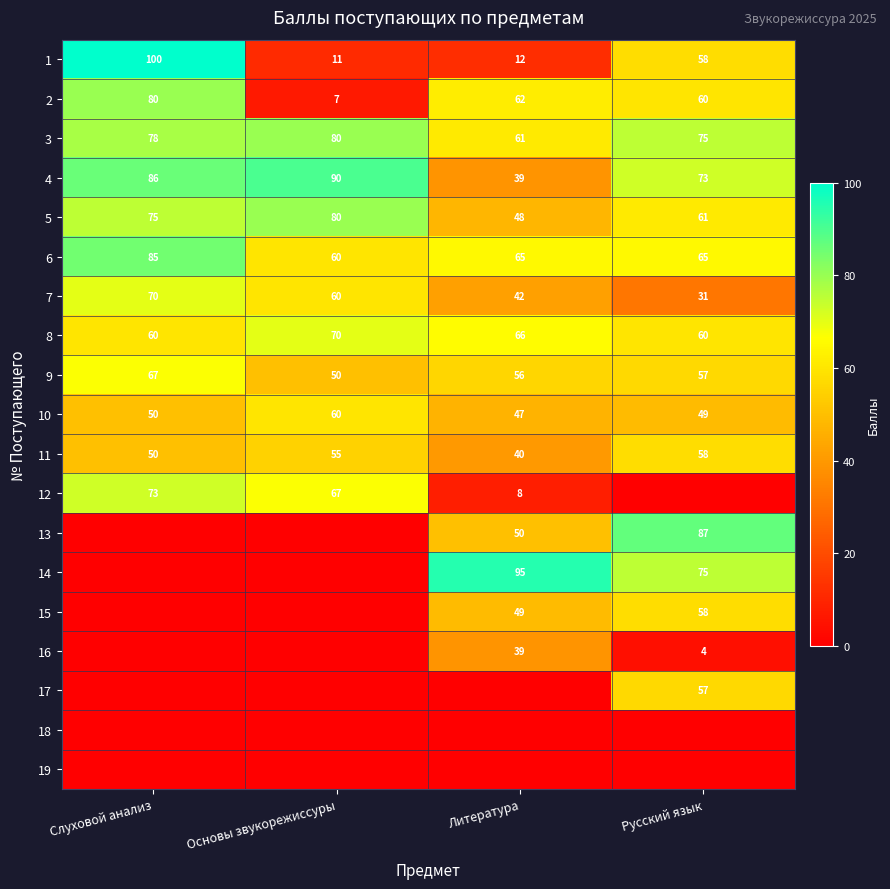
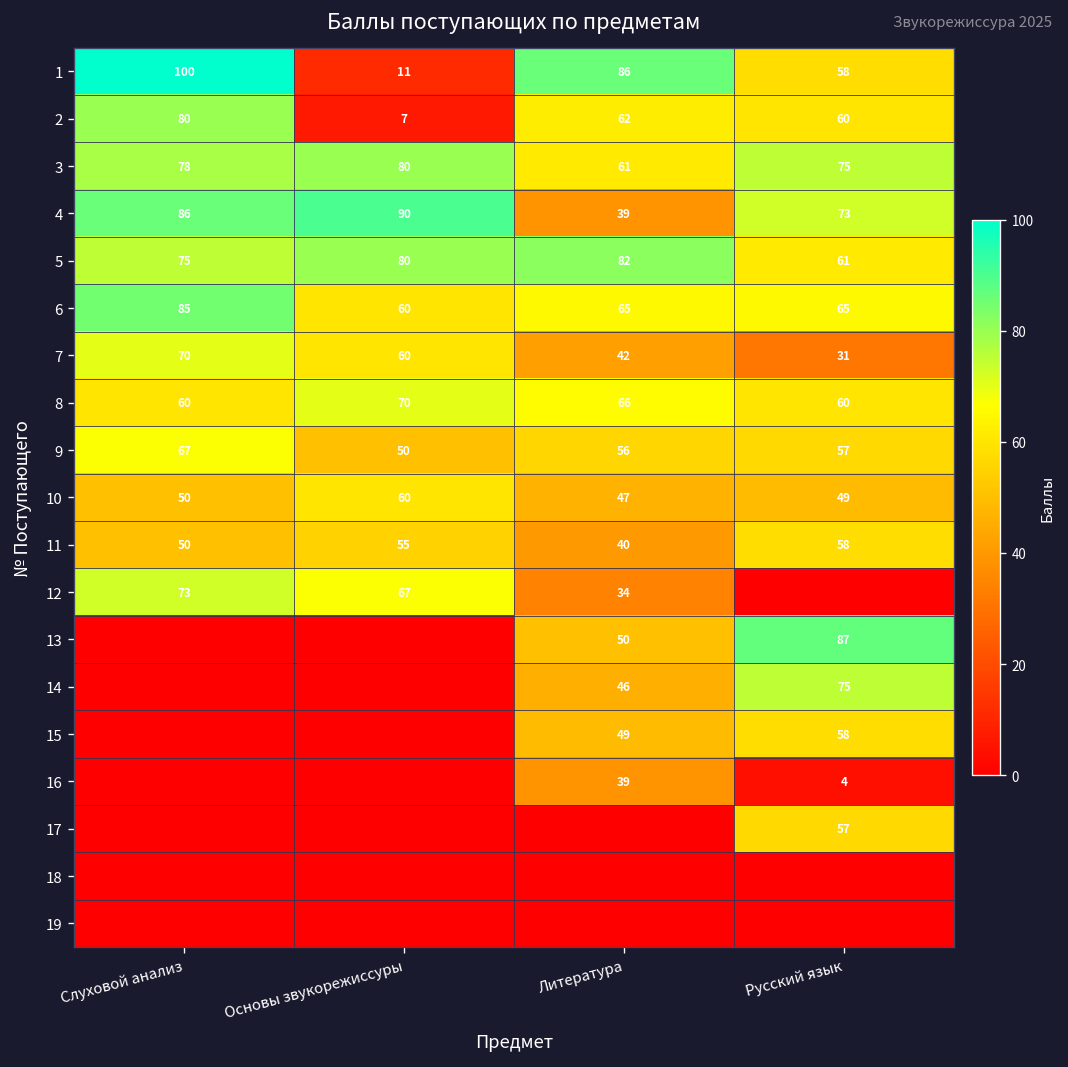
  {
    "1": {
      "Слуховой анализ": 100,
      "Основы звукорежиссуры": 11,
-     "Литература": 12,
+     "Литература": 86,
      "Русский язык": 58
    },
    "2": {
      "Слуховой анализ": 80,
      "Основы звукорежиссуры": 7,
      "Литература": 62,
      "Русский язык": 60
    },
    "3": {
      "Слуховой анализ": 78,
      "Основы звукорежиссуры": 80,
      "Литература": 61,
      "Русский язык": 75
    },
    "4": {
      "Слуховой анализ": 86,
      "Основы звукорежиссуры": 90,
      "Литература": 39,
      "Русский язык": 73
    },
    "5": {
      "Слуховой анализ": 75,
      "Основы звукорежиссуры": 80,
-     "Литература": 48,
+     "Литература": 82,
      "Русский язык": 61
    },
    "6": {
      "Слуховой анализ": 85,
      "Основы звукорежиссуры": 60,
      "Литература": 65,
      "Русский язык": 65
    },
    "7": {
      "Слуховой анализ": 70,
      "Основы звукорежиссуры": 60,
      "Литература": 42,
      "Русский язык": 31
    },
    "8": {
      "Слуховой анализ": 60,
      "Основы звукорежиссуры": 70,
      "Литература": 66,
      "Русский язык": 60
    },
    "9": {
      "Слуховой анализ": 67,
      "Основы звукорежиссуры": 50,
      "Литература": 56,
      "Русский язык": 57
    },
    "10": {
      "Слуховой анализ": 50,
      "Основы звукорежиссуры": 60,
      "Литература": 47,
      "Русский язык": 49
    },
    "11": {
      "Слуховой анализ": 50,
      "Основы звукорежиссуры": 55,
      "Литература": 40,
      "Русский язык": 58
    },
    "12": {
      "Слуховой анализ": 73,
      "Основы звукорежиссуры": 67,
-     "Литература": 8
+     "Литература": 34
    },
    "13": {
      "Литература": 50,
      "Русский язык": 87
    },
    "14": {
-     "Литература": 95,
+     "Литература": 46,
      "Русский язык": 75
    },
    "15": {
      "Литература": 49,
      "Русский язык": 58
    },
    "16": {
      "Литература": 39,
      "Русский язык": 4
    },
    "17": {
      "Русский язык": 57
    }
  }
